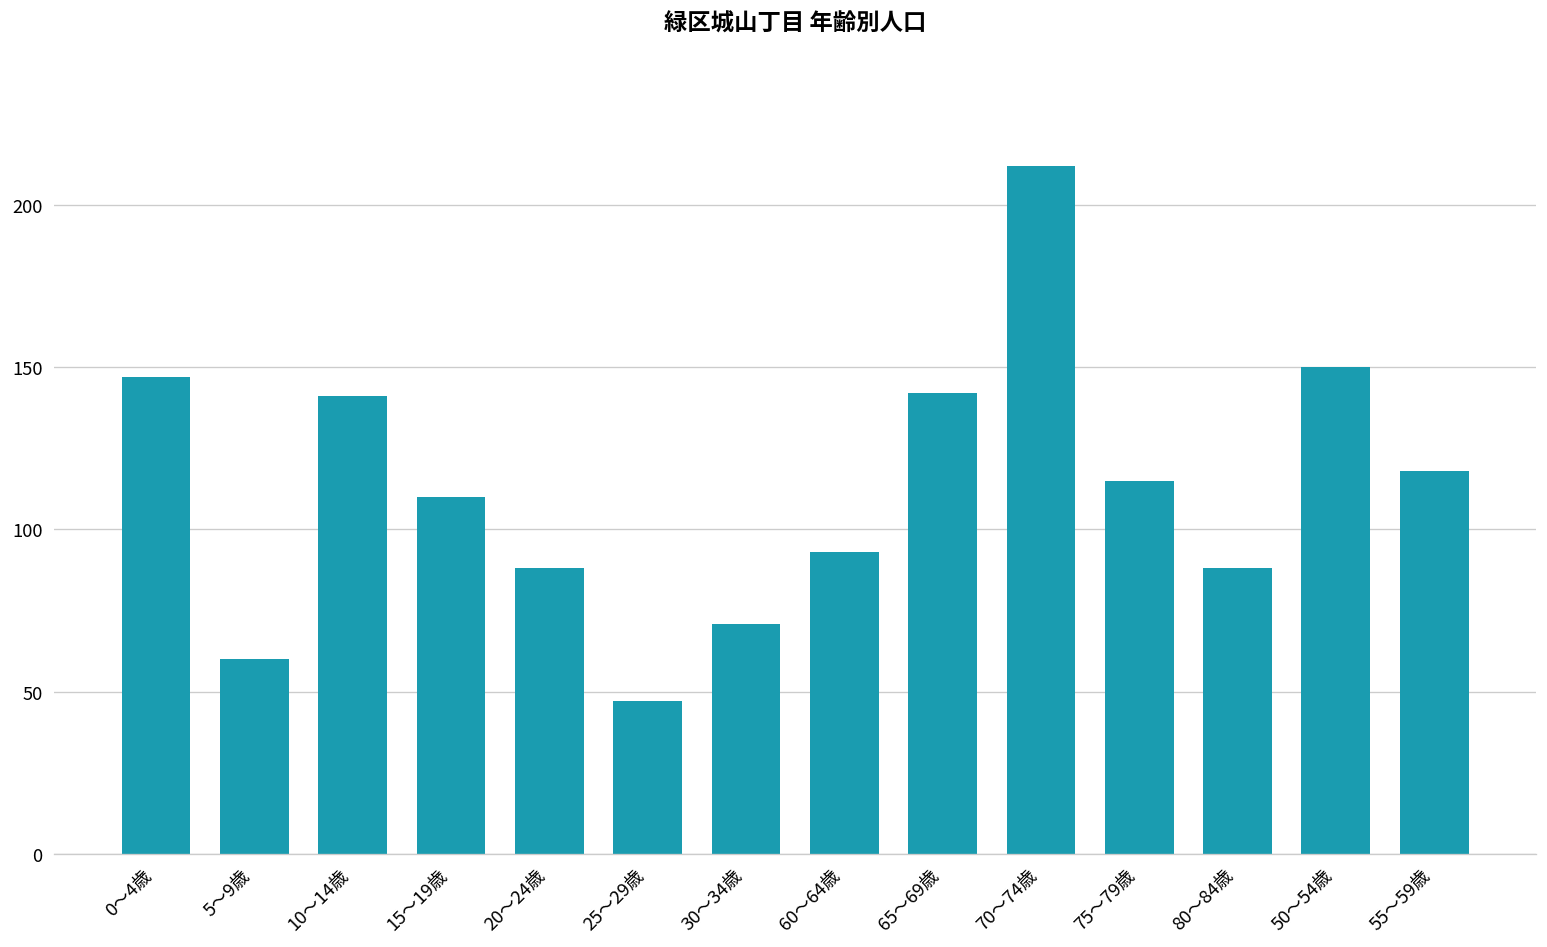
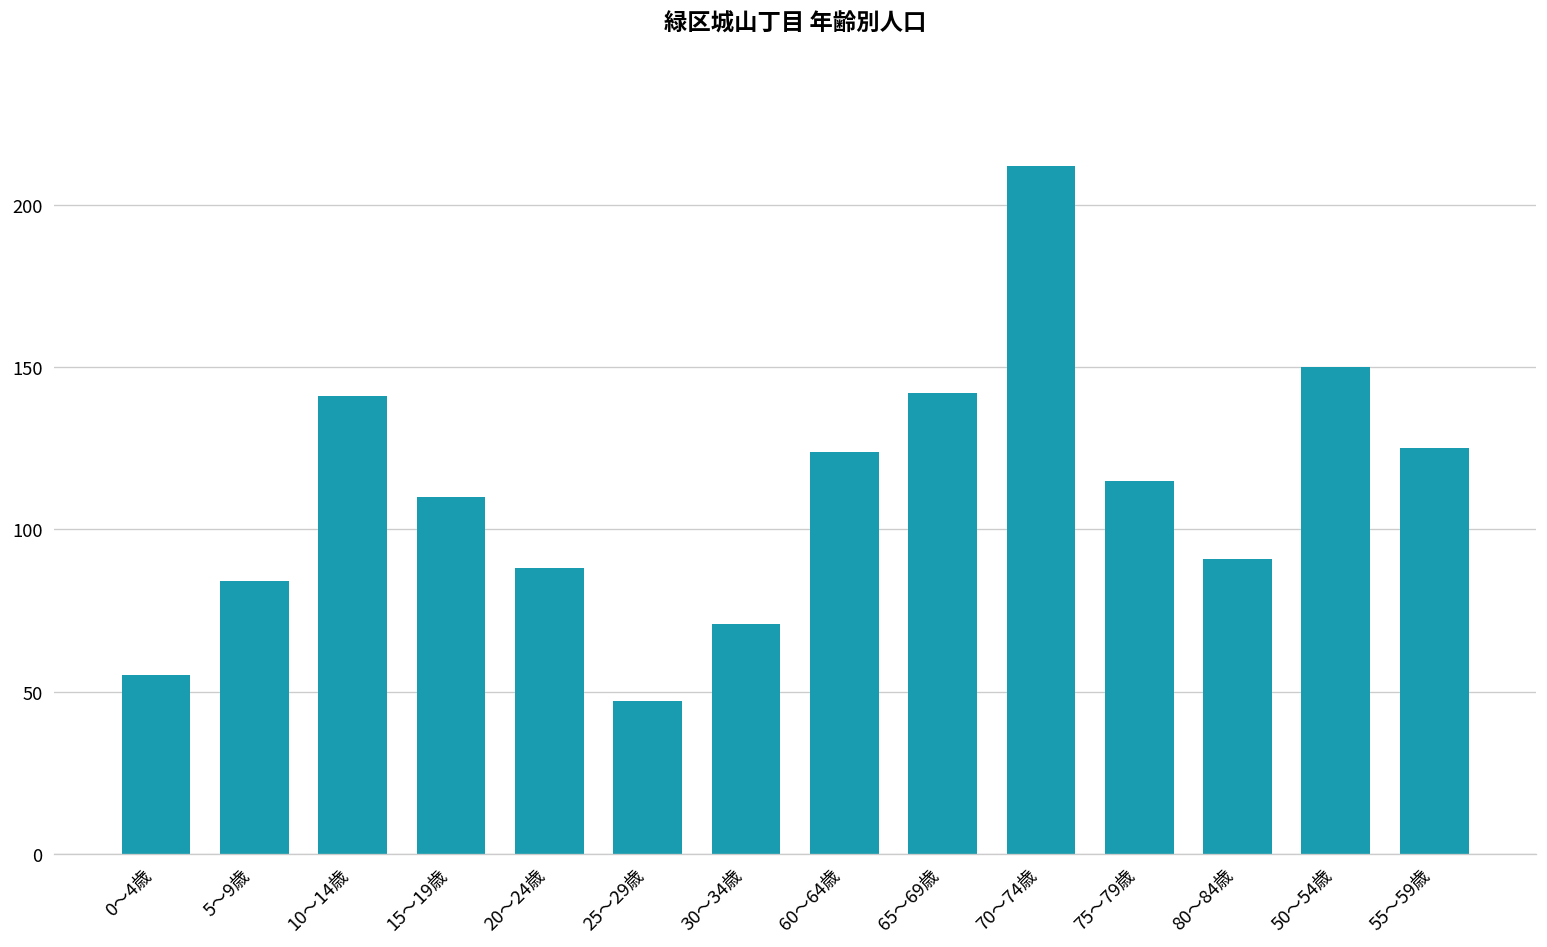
  {
-   "0～4歳": 147,
-   "5～9歳": 60,
+   "0～4歳": 55,
+   "5～9歳": 84,
    "10～14歳": 141,
    "15～19歳": 110,
    "20～24歳": 88,
    "25～29歳": 47,
    "30～34歳": 71,
-   "60～64歳": 93,
+   "60～64歳": 124,
    "65～69歳": 142,
    "70～74歳": 212,
    "75～79歳": 115,
-   "80～84歳": 88,
+   "80～84歳": 91,
    "50～54歳": 150,
-   "55～59歳": 118
+   "55～59歳": 125
  }
